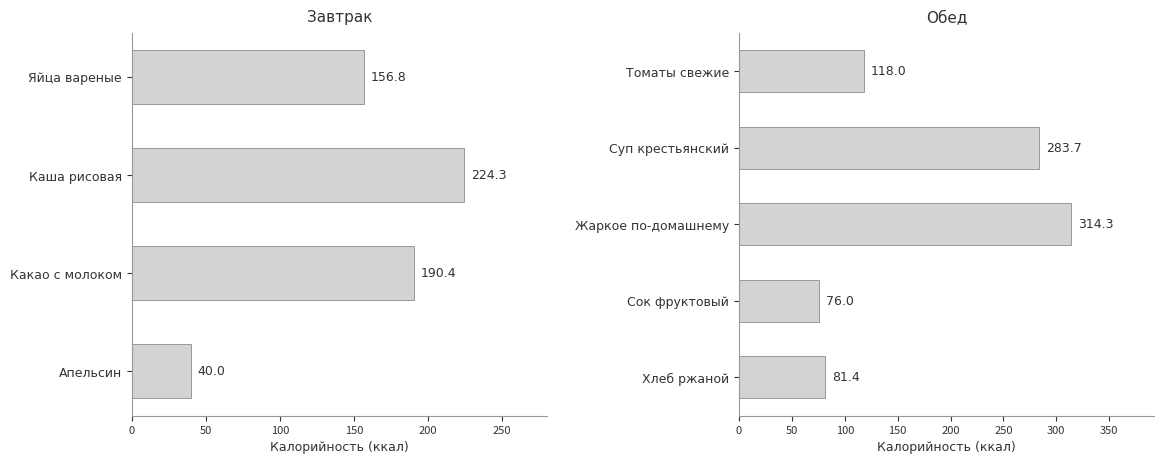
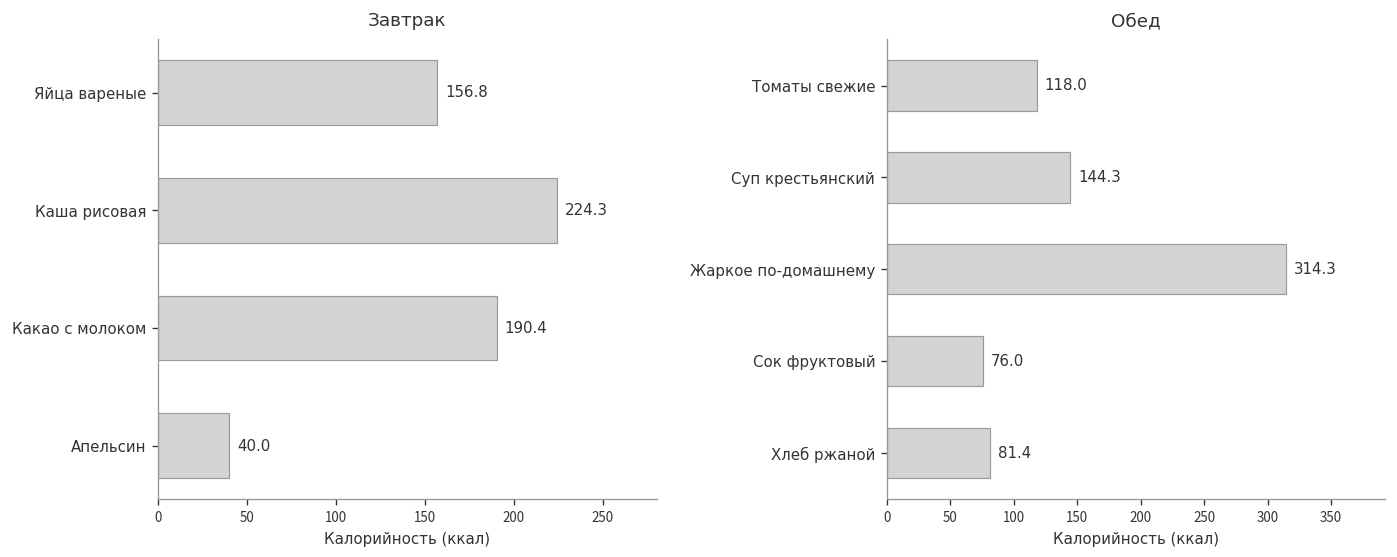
  {
    "Завтрак": {
      "Яйца вареные": 156.8,
      "Каша рисовая": 224.3,
      "Какао с молоком": 190.4,
      "Апельсин": 40.0
    },
    "Обед": {
      "Томаты свежие": 118.0,
-     "Суп крестьянский": 283.7,
+     "Суп крестьянский": 144.3,
      "Жаркое по-домашнему": 314.3,
      "Сок фруктовый": 76.0,
      "Хлеб ржаной": 81.4
    }
  }
